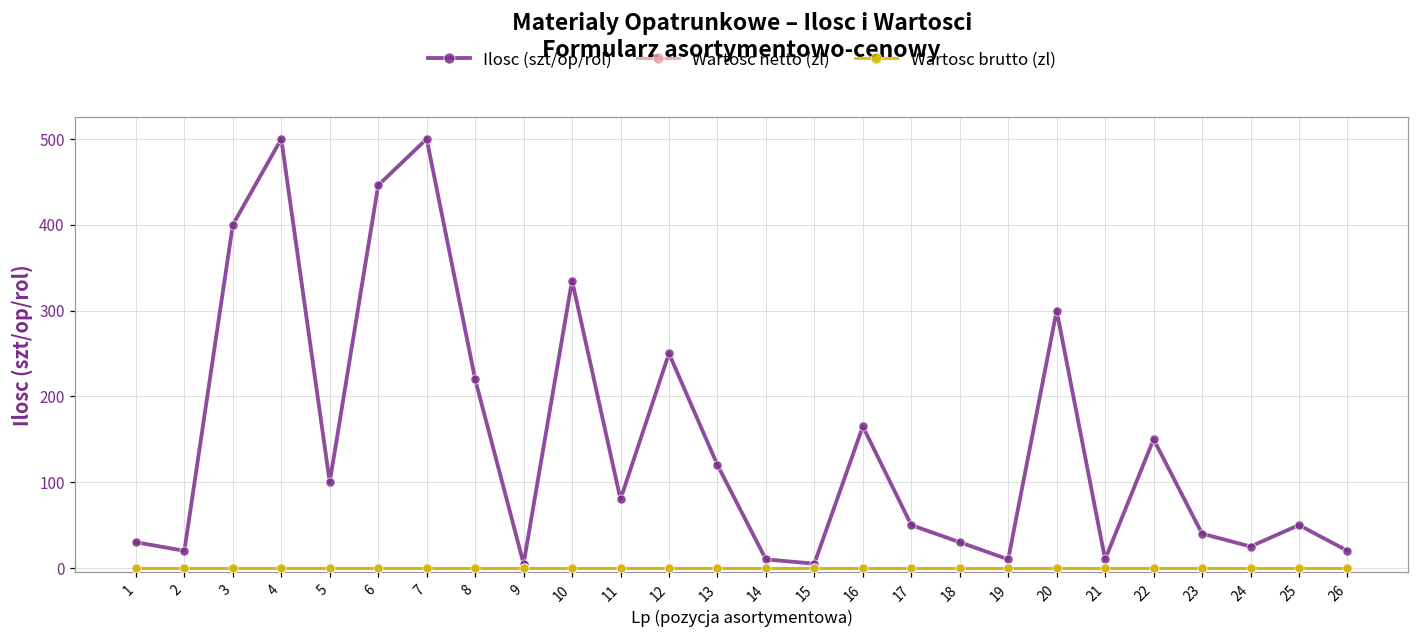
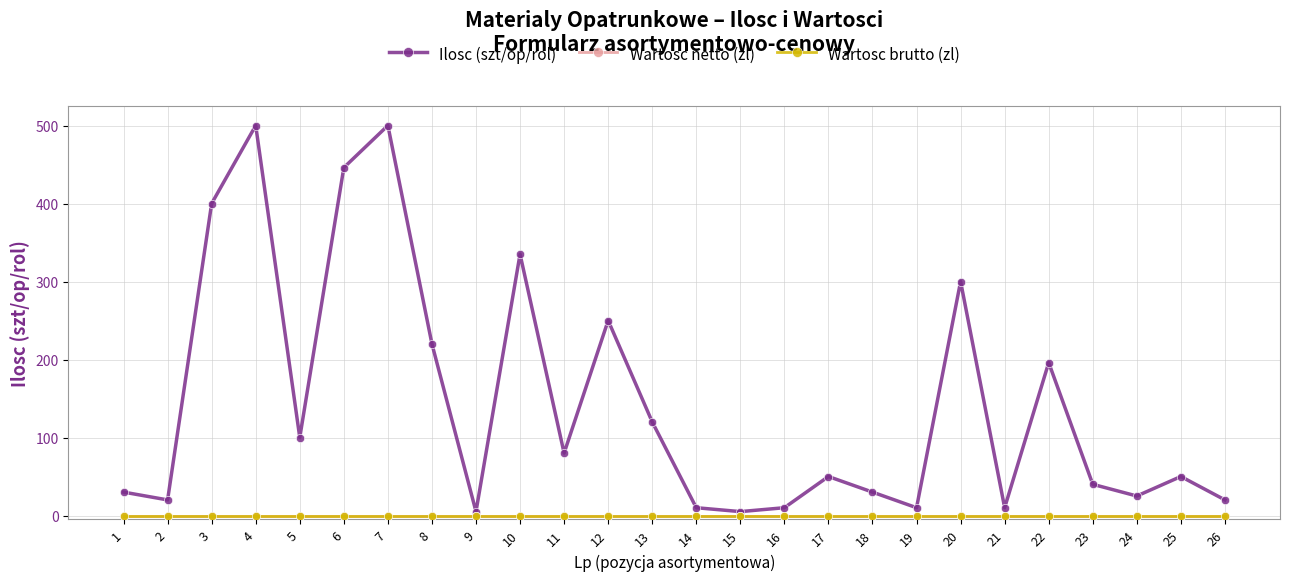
  {
    "Ilosc (szt/op/rol)": {
      "1": 30,
      "2": 20,
      "3": 400,
      "4": 500,
      "5": 100,
      "6": 450,
      "7": 500,
      "8": 220,
      "9": 10,
      "10": 340,
      "11": 80,
      "12": 250,
      "13": 120,
      "14": 10,
      "15": 10,
-     "16": 170,
+     "16": 10,
      "17": 50,
      "18": 30,
      "19": 10,
      "20": 300,
      "21": 10,
-     "22": 150,
+     "22": 200,
      "23": 40,
      "24": 30,
      "25": 50,
      "26": 20
    },
    "Wartosc brutto (zl)": {
      "1": 0,
      "2": 0,
      "3": 0,
      "4": 0,
      "5": 0,
      "6": 0,
      "7": 0,
      "8": 0,
      "9": 0,
      "10": 0,
      "11": 0,
      "12": 0,
      "13": 0,
      "14": 0,
      "15": 0,
      "16": 0,
      "17": 0,
      "18": 0,
      "19": 0,
      "20": 0,
      "21": 0,
      "22": 0,
      "23": 0,
      "24": 0,
      "25": 0,
      "26": 0
    }
  }
